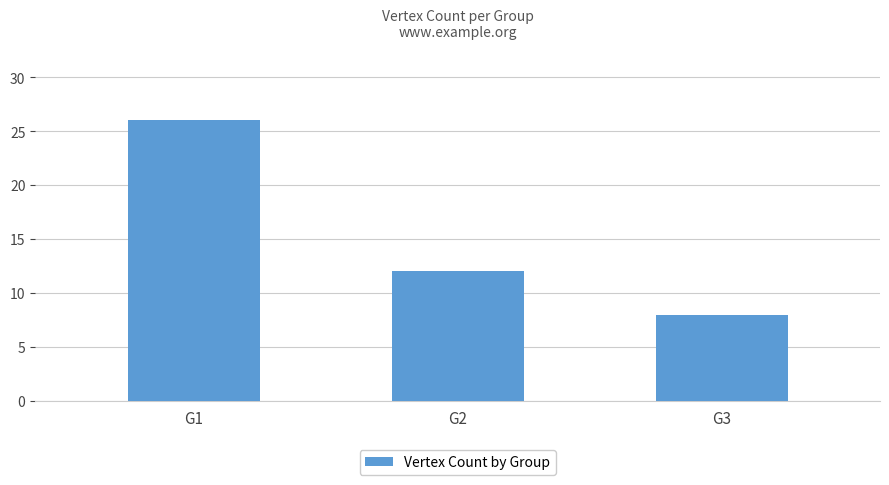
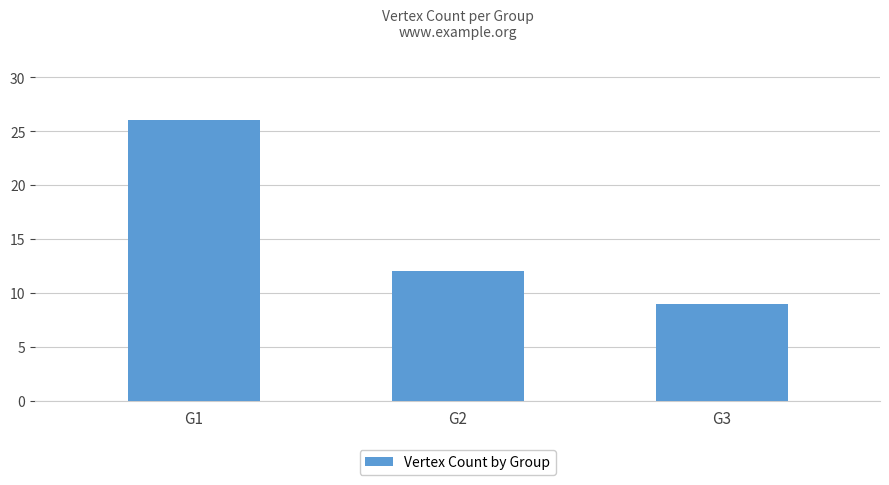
  {
    "G1": 26,
    "G2": 12,
-   "G3": 8
+   "G3": 9
  }
